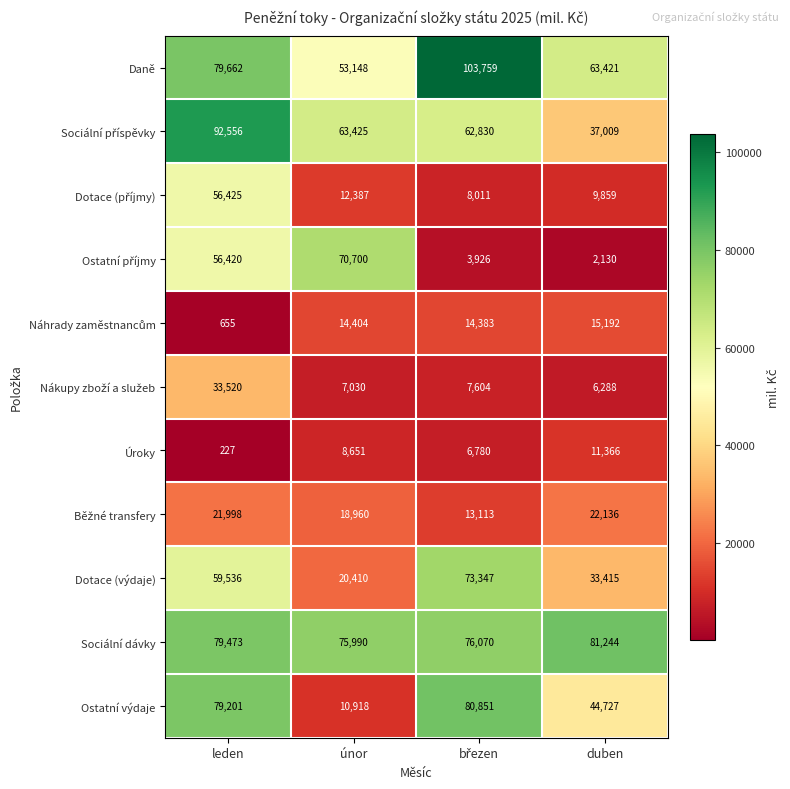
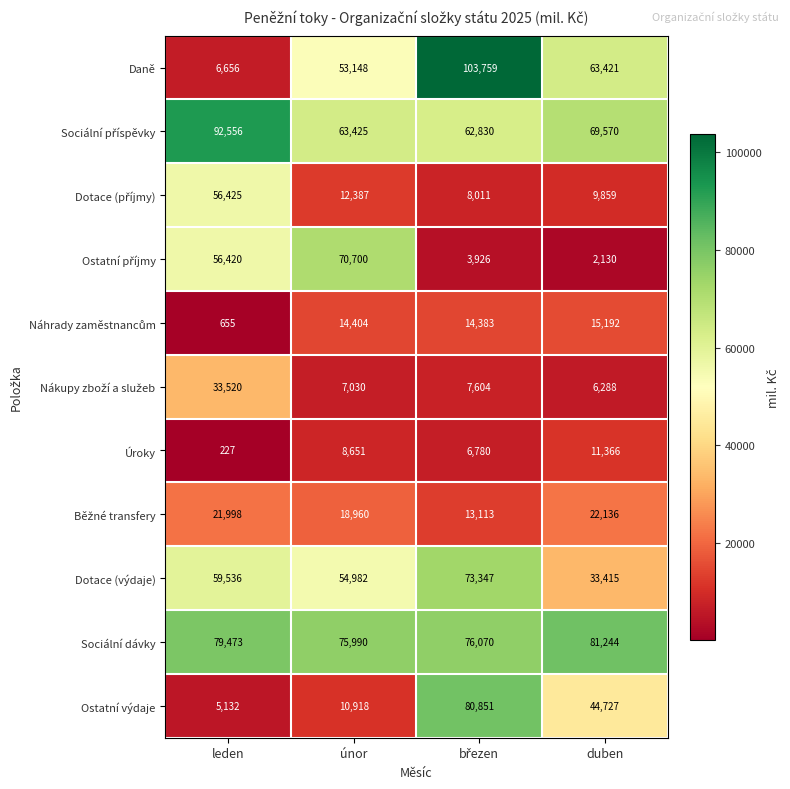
  {
    "Daně": {
-     "leden": "79,662",
+     "leden": "6,656",
      "únor": "53,148",
      "březen": "103,759",
      "duben": "63,421"
    },
    "Sociální příspěvky": {
      "leden": "92,556",
      "únor": "63,425",
      "březen": "62,830",
-     "duben": "37,009"
+     "duben": "69,570"
    },
    "Dotace (příjmy)": {
      "leden": "56,425",
      "únor": "12,387",
      "březen": "8,011",
      "duben": "9,859"
    },
    "Ostatní příjmy": {
      "leden": "56,420",
      "únor": "70,700",
      "březen": "3,926",
      "duben": "2,130"
    },
    "Náhrady zaměstnancům": {
      "leden": "655",
      "únor": "14,404",
      "březen": "14,383",
      "duben": "15,192"
    },
    "Nákupy zboží a služeb": {
      "leden": "33,520",
      "únor": "7,030",
      "březen": "7,604",
      "duben": "6,288"
    },
    "Úroky": {
      "leden": "227",
      "únor": "8,651",
      "březen": "6,780",
      "duben": "11,366"
    },
    "Běžné transfery": {
      "leden": "21,998",
      "únor": "18,960",
      "březen": "13,113",
      "duben": "22,136"
    },
    "Dotace (výdaje)": {
      "leden": "59,536",
-     "únor": "20,410",
+     "únor": "54,982",
      "březen": "73,347",
      "duben": "33,415"
    },
    "Sociální dávky": {
      "leden": "79,473",
      "únor": "75,990",
      "březen": "76,070",
      "duben": "81,244"
    },
    "Ostatní výdaje": {
-     "leden": "79,201",
+     "leden": "5,132",
      "únor": "10,918",
      "březen": "80,851",
      "duben": "44,727"
    }
  }
